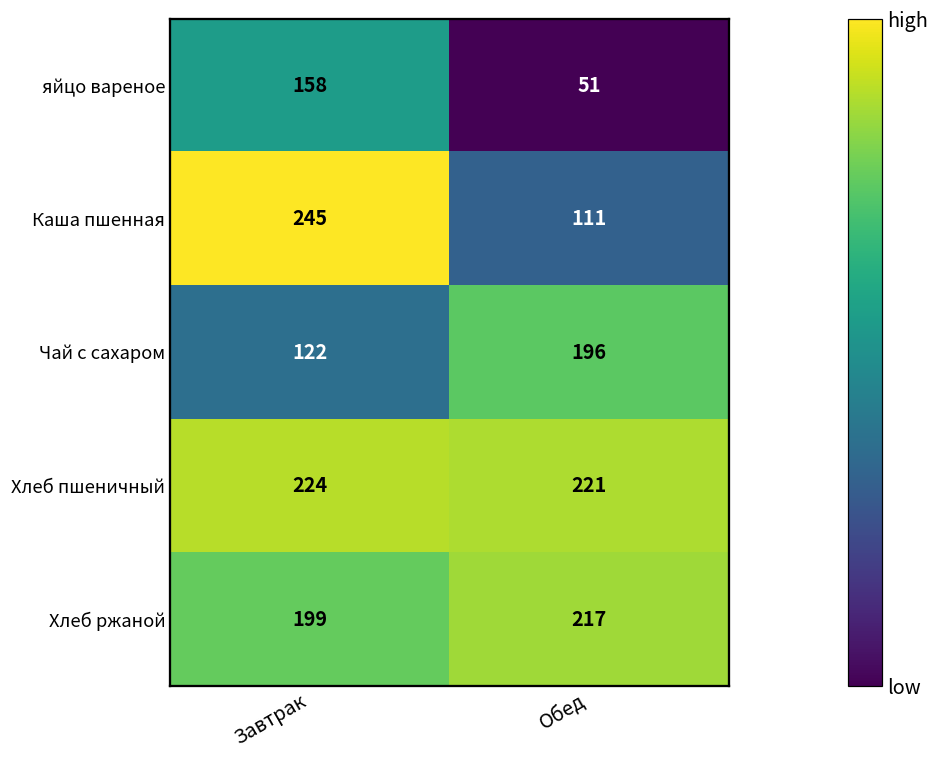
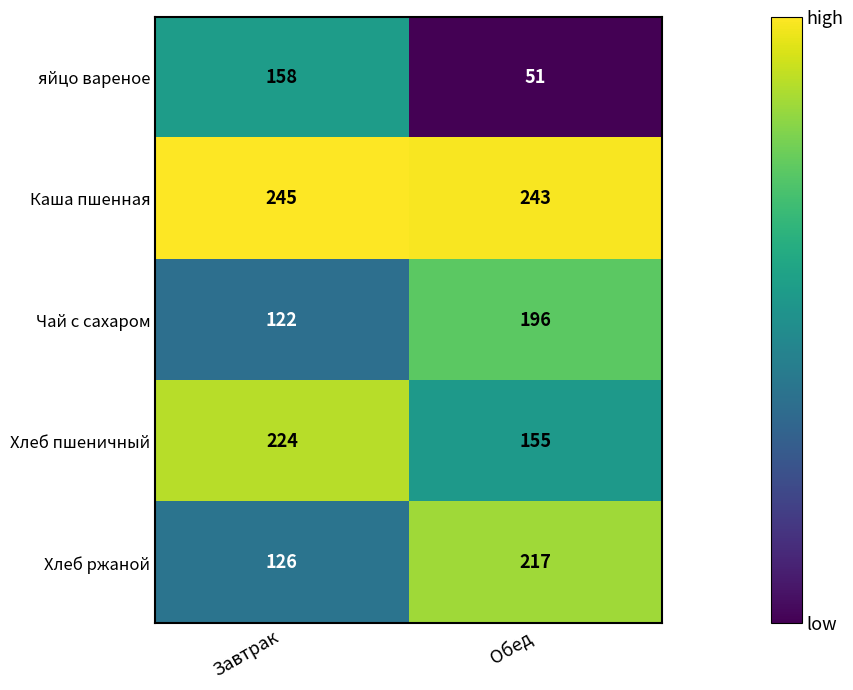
  {
    "яйцо вареное": {
      "Завтрак": 158,
      "Обед": 51
    },
    "Каша пшенная": {
      "Завтрак": 245,
-     "Обед": 111
+     "Обед": 243
    },
    "Чай с сахаром": {
      "Завтрак": 122,
      "Обед": 196
    },
    "Хлеб пшеничный": {
      "Завтрак": 224,
-     "Обед": 221
+     "Обед": 155
    },
    "Хлеб ржаной": {
-     "Завтрак": 199,
+     "Завтрак": 126,
      "Обед": 217
    }
  }
